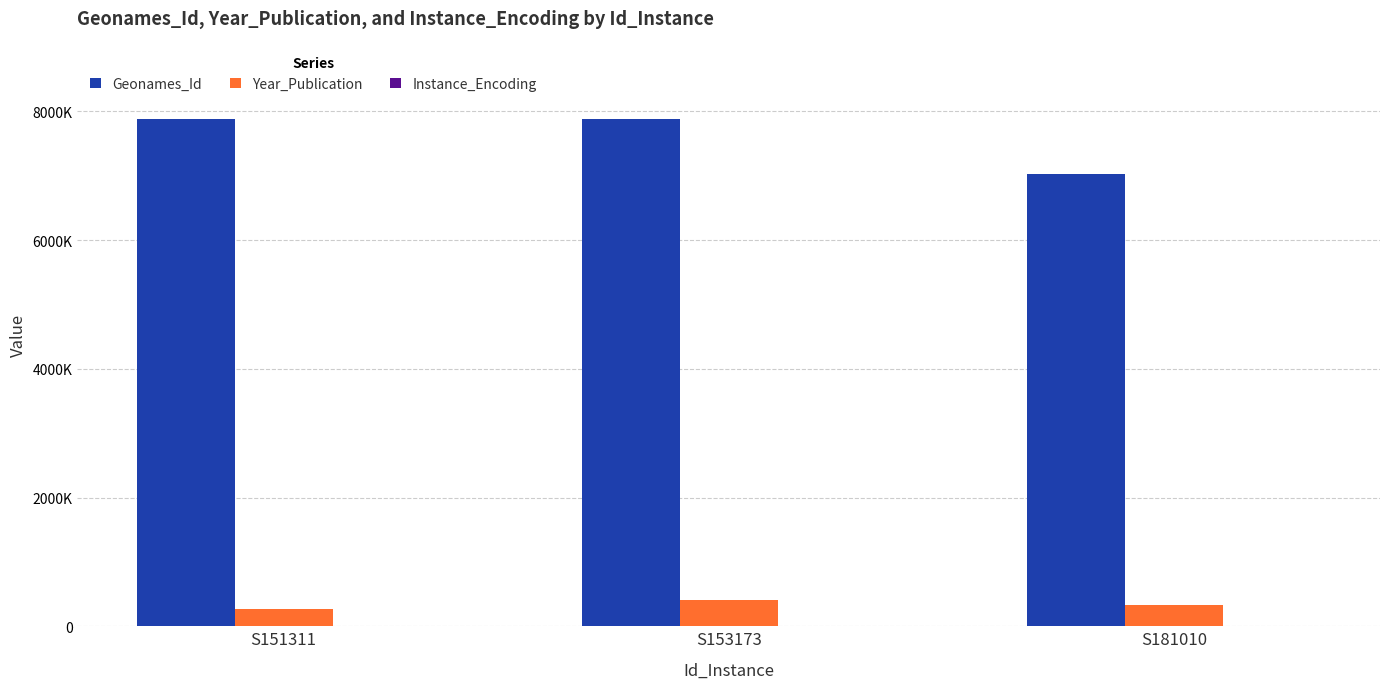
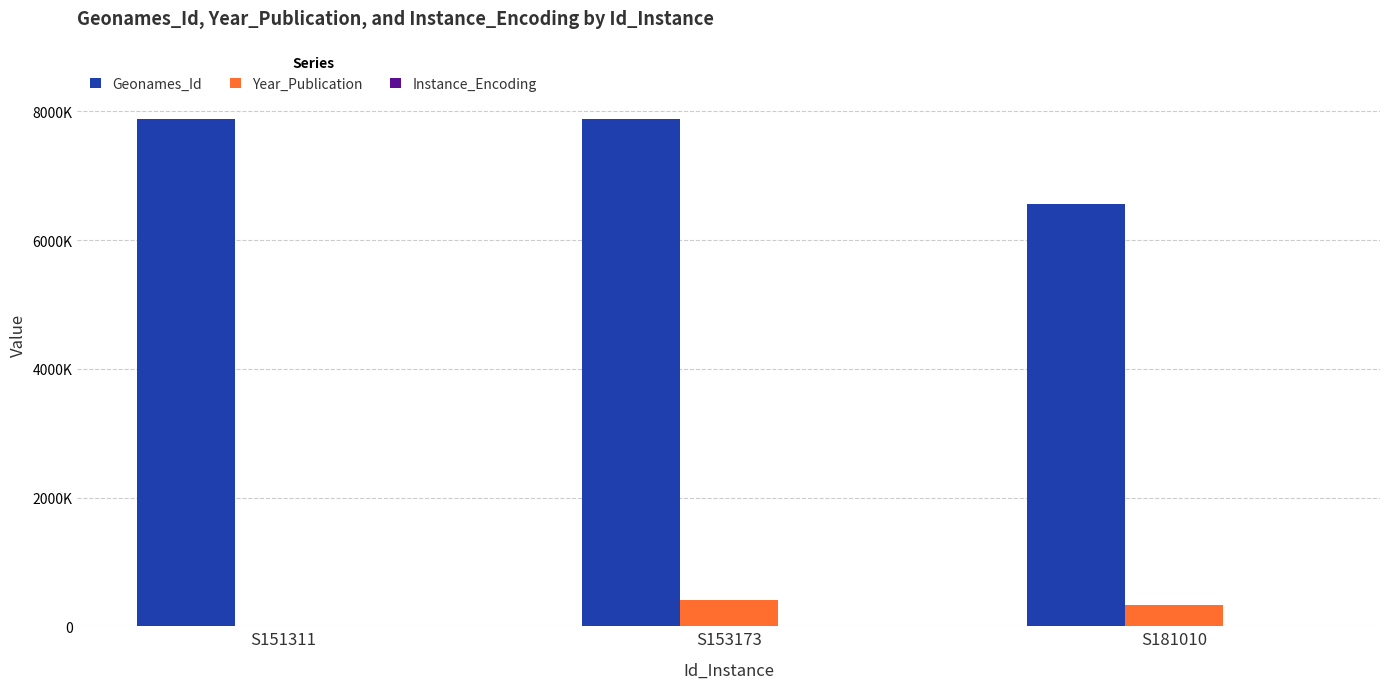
  {
    "Geonames_Id": {
      "S151311": 7900000,
      "S153173": 7900000,
-     "S181010": 7000000
+     "S181010": 6600000
    },
    "Year_Publication": {
-     "S151311": 300000,
+     "S151311": 0,
      "S153173": 400000,
      "S181010": 300000
    }
  }
